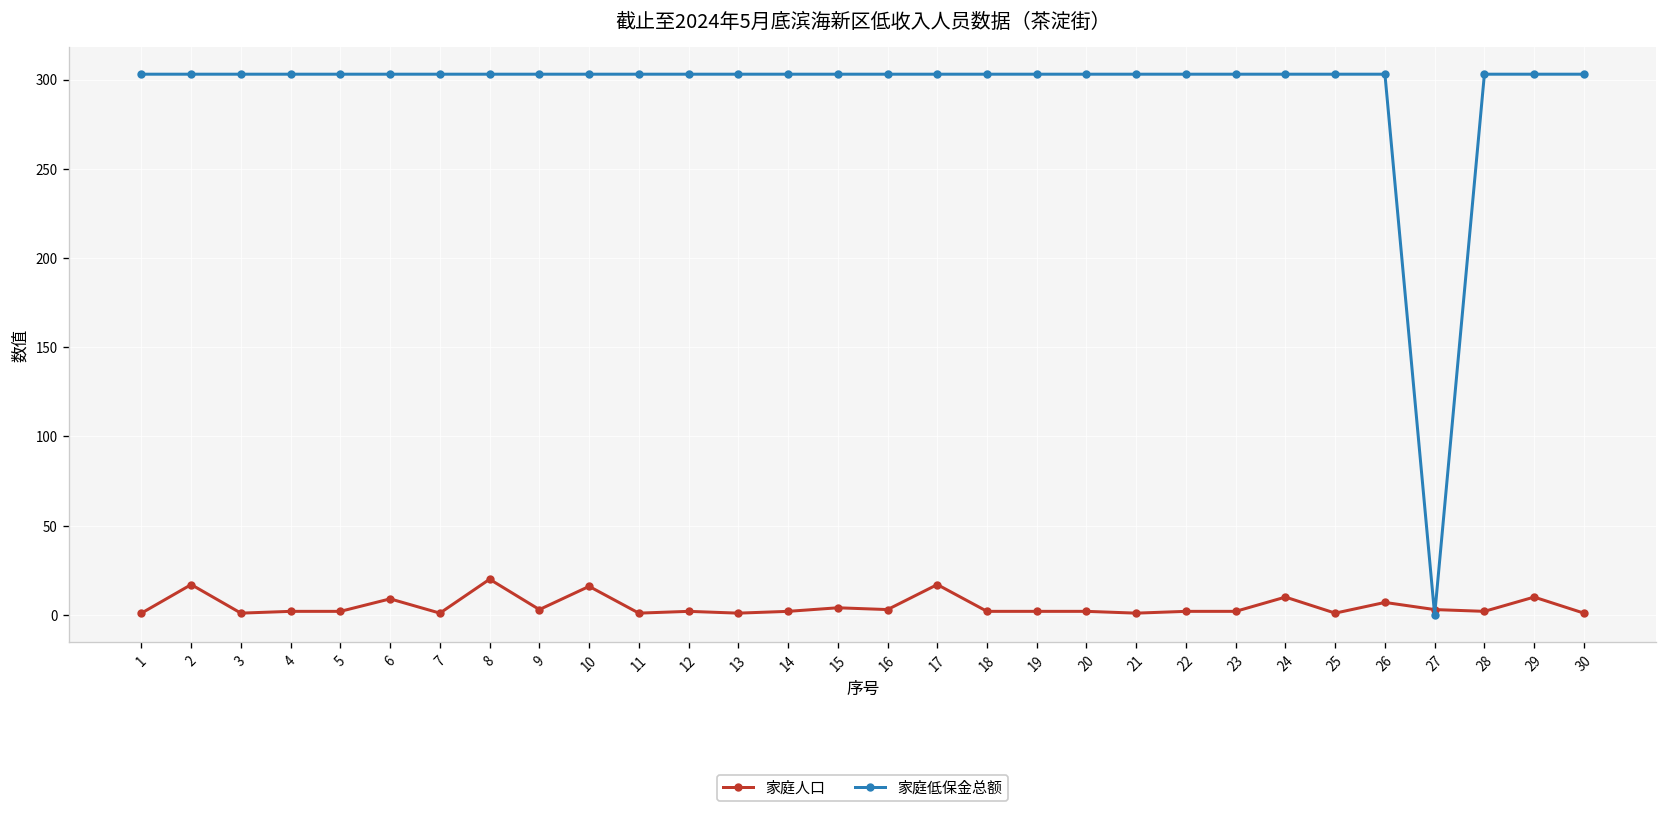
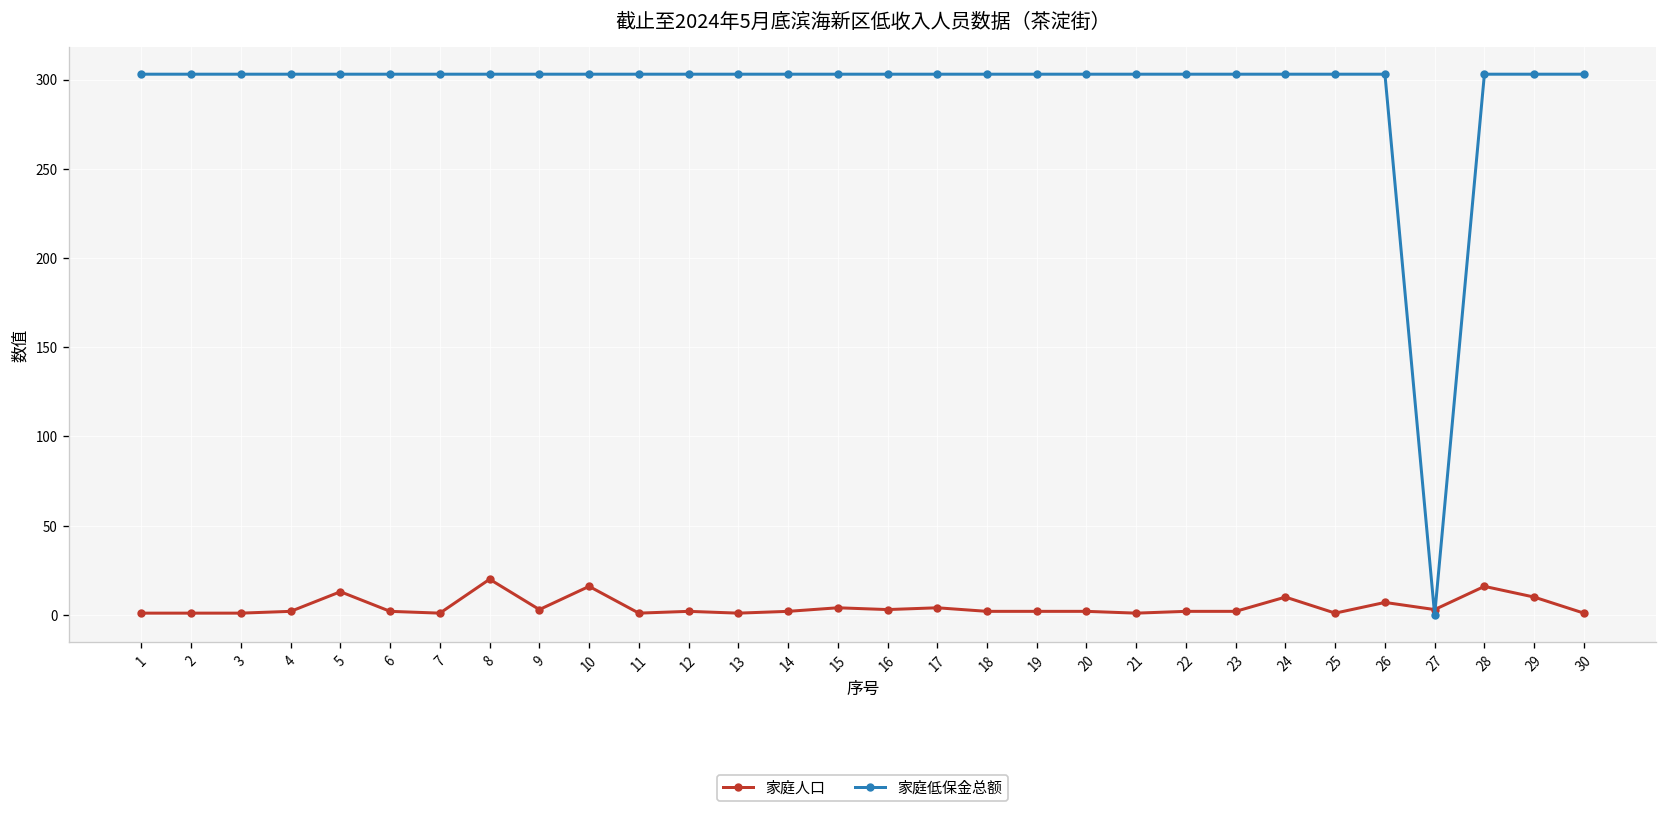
  {
    "家庭人口": {
      "1": 1,
-     "2": 17,
+     "2": 1,
      "3": 1,
      "4": 2,
-     "5": 2,
-     "6": 9,
+     "5": 13,
+     "6": 2,
      "7": 1,
      "8": 20,
      "9": 3,
      "10": 16,
      "11": 1,
      "12": 2,
      "13": 1,
      "14": 2,
      "15": 4,
      "16": 3,
-     "17": 17,
+     "17": 4,
      "18": 2,
      "19": 2,
      "20": 2,
      "21": 1,
      "22": 2,
      "23": 2,
      "24": 10,
      "25": 1,
      "26": 7,
      "27": 3,
-     "28": 2,
+     "28": 16,
      "29": 10,
      "30": 1
    },
    "家庭低保金总额": {
      "1": 303,
      "2": 303,
      "3": 303,
      "4": 303,
      "5": 303,
      "6": 303,
      "7": 303,
      "8": 303,
      "9": 303,
      "10": 303,
      "11": 303,
      "12": 303,
      "13": 303,
      "14": 303,
      "15": 303,
      "16": 303,
      "17": 303,
      "18": 303,
      "19": 303,
      "20": 303,
      "21": 303,
      "22": 303,
      "23": 303,
      "24": 303,
      "25": 303,
      "26": 303,
      "27": 0,
      "28": 303,
      "29": 303,
      "30": 303
    }
  }
